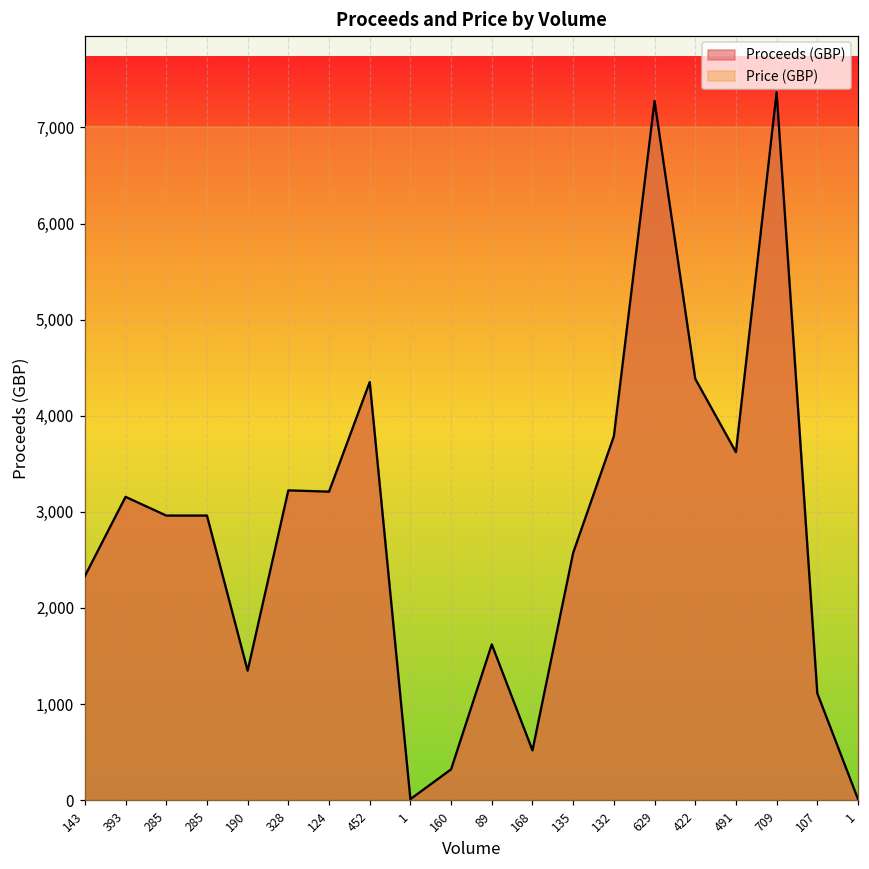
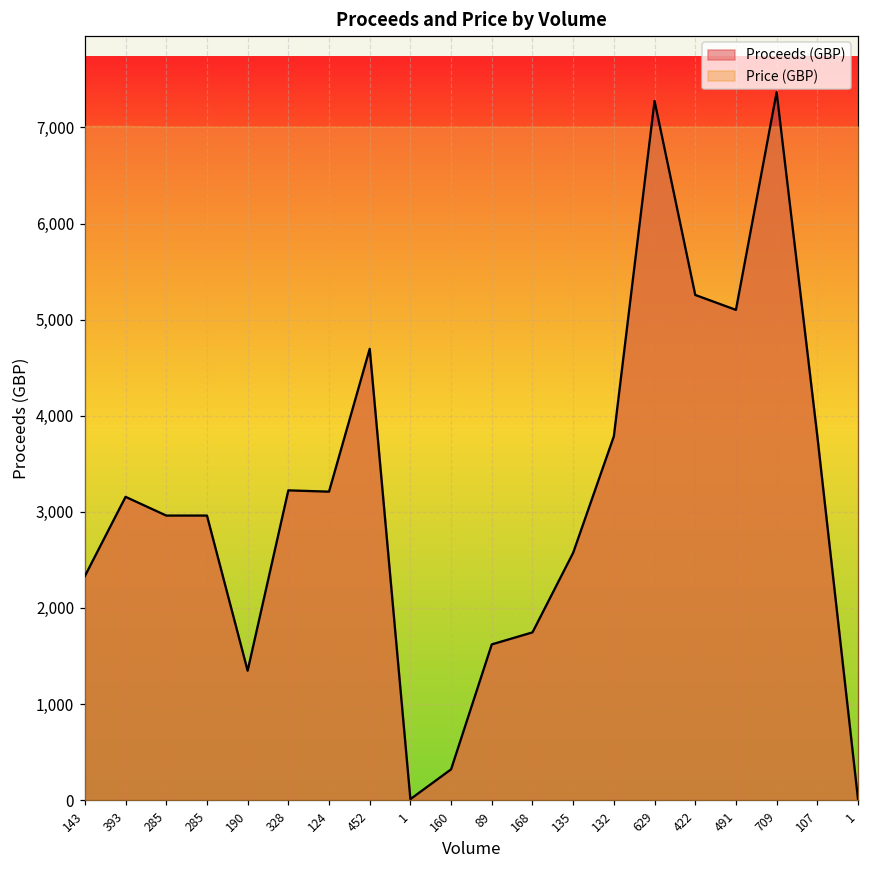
  {
    "Proceeds (GBP)": {
      "143": "2,300",
      "393": "3,200",
      "190": "1,300",
      "328": "3,200",
      "124": "3,200",
-     "452": "4,400",
+     "452": "4,700",
      "160": "300",
      "89": "1,600",
-     "168": "500",
+     "168": "1,700",
      "135": "2,600",
      "132": "3,800",
      "629": "7,300",
-     "422": "4,400",
-     "491": "3,600",
+     "422": "5,300",
+     "491": "5,100",
      "709": "7,400",
-     "107": "1,100"
+     "107": "3,800"
    },
    "Price (GBP)": {
      "143": "7,000",
      "393": "7,000",
      "190": "7,000",
      "328": "7,000",
      "124": "7,000",
      "452": "7,000",
      "160": "7,000",
      "89": "7,000",
      "168": "7,000",
      "135": "7,000",
      "132": "7,000",
      "629": "7,000",
      "422": "7,000",
      "491": "7,000",
      "709": "7,000",
      "107": "7,000"
    }
  }
